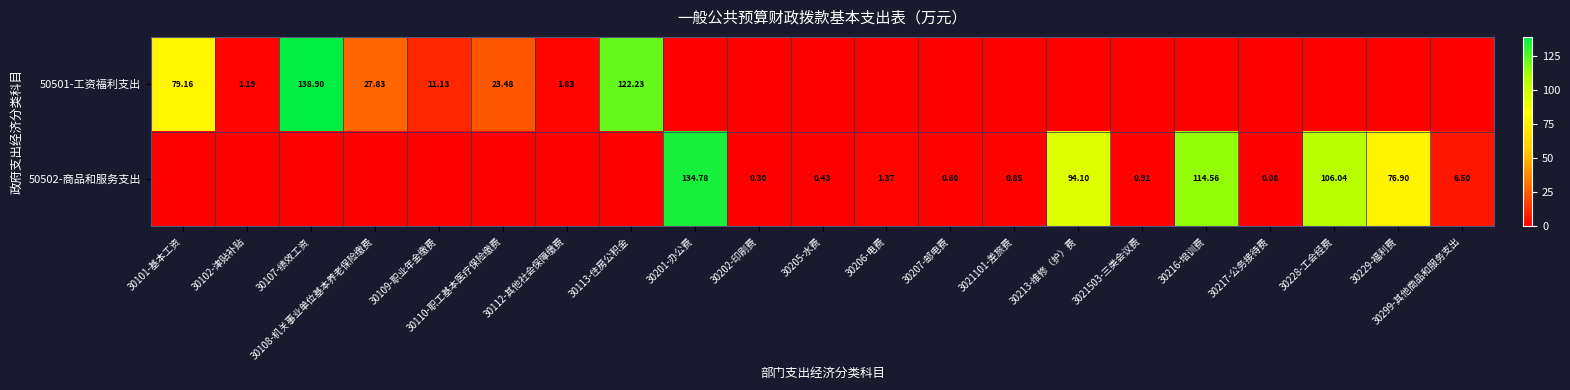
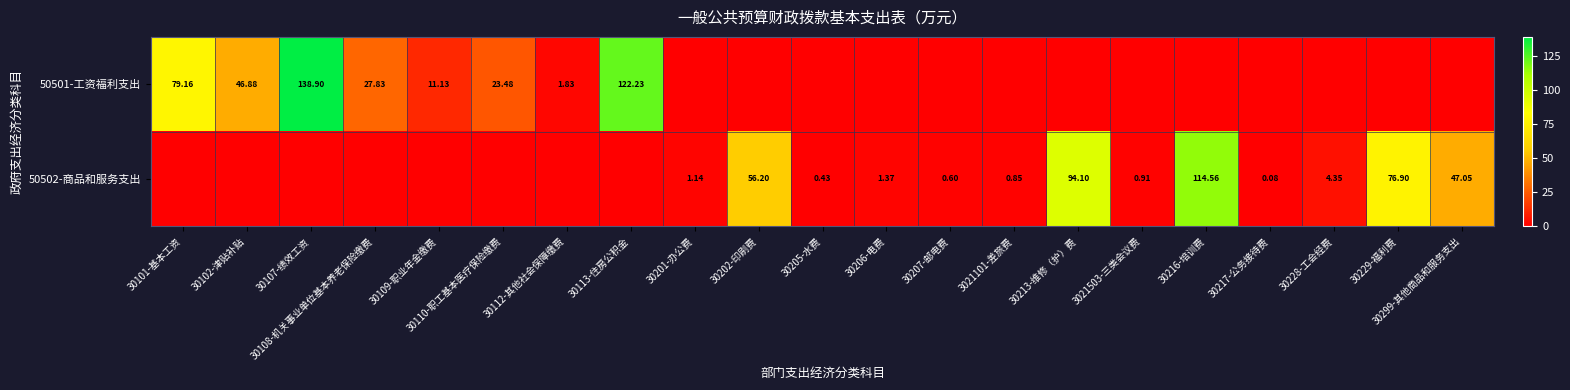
  {
    "50501-工资福利支出": {
      "30101-基本工资": 79.16,
-     "30102-津贴补贴": 1.19,
+     "30102-津贴补贴": 46.88,
      "30107-绩效工资": 138.90,
      "30108-机关事业单位基本养老保险缴费": 27.83,
      "30109-职业年金缴费": 11.13,
      "30110-职工基本医疗保险缴费": 23.48,
      "30112-其他社会保障缴费": 1.83,
      "30113-住房公积金": 122.23
    },
    "50502-商品和服务支出": {
-     "30201-办公费": 134.78,
-     "30202-印刷费": 0.30,
+     "30201-办公费": 1.14,
+     "30202-印刷费": 56.20,
      "30205-水费": 0.43,
      "30206-电费": 1.37,
      "30207-邮电费": 0.60,
      "3021101-差旅费": 0.85,
      "30213-维修（护）费": 94.10,
      "3021503-三类会议费": 0.91,
      "30216-培训费": 114.56,
      "30217-公务接待费": 0.08,
-     "30228-工会经费": 106.04,
+     "30228-工会经费": 4.35,
      "30229-福利费": 76.90,
-     "30299-其他商品和服务支出": 6.50
+     "30299-其他商品和服务支出": 47.05
    }
  }
